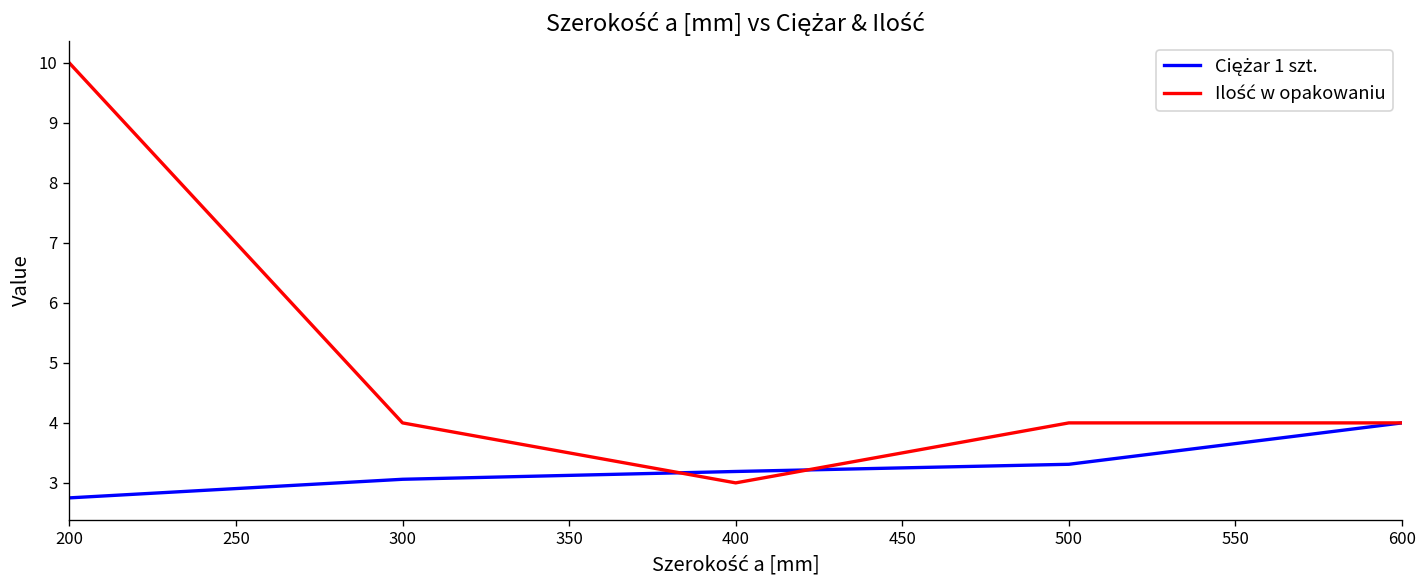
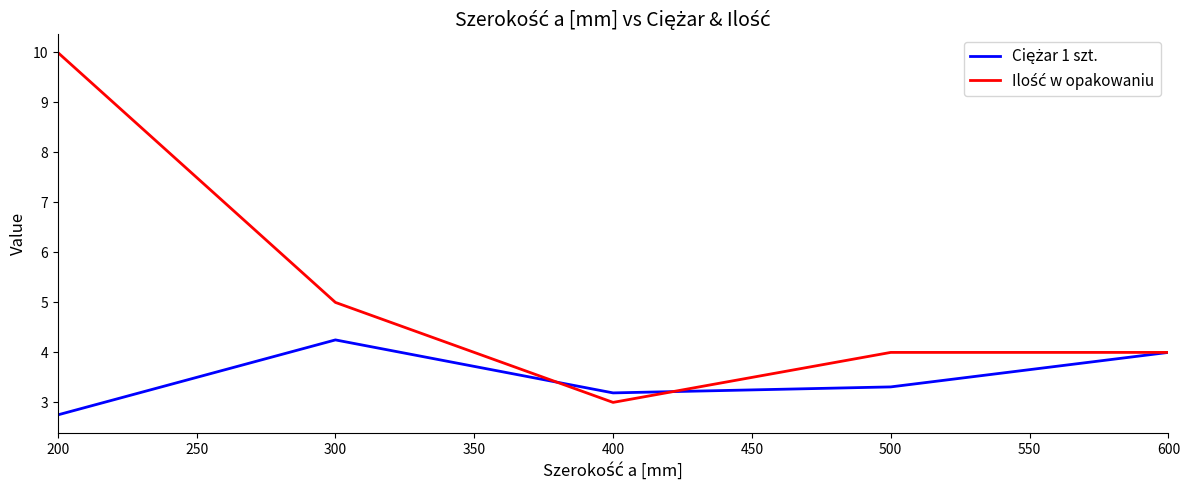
  {
    "Ciężar 1 szt.": {
      "200": 2.8,
-     "300": 3.1,
+     "300": 4.3,
      "400": 3.2,
      "500": 3.3
    },
    "Ilość w opakowaniu": {
      "200": 10,
-     "300": 4,
+     "300": 5,
      "400": 3,
      "500": 4
    }
  }
